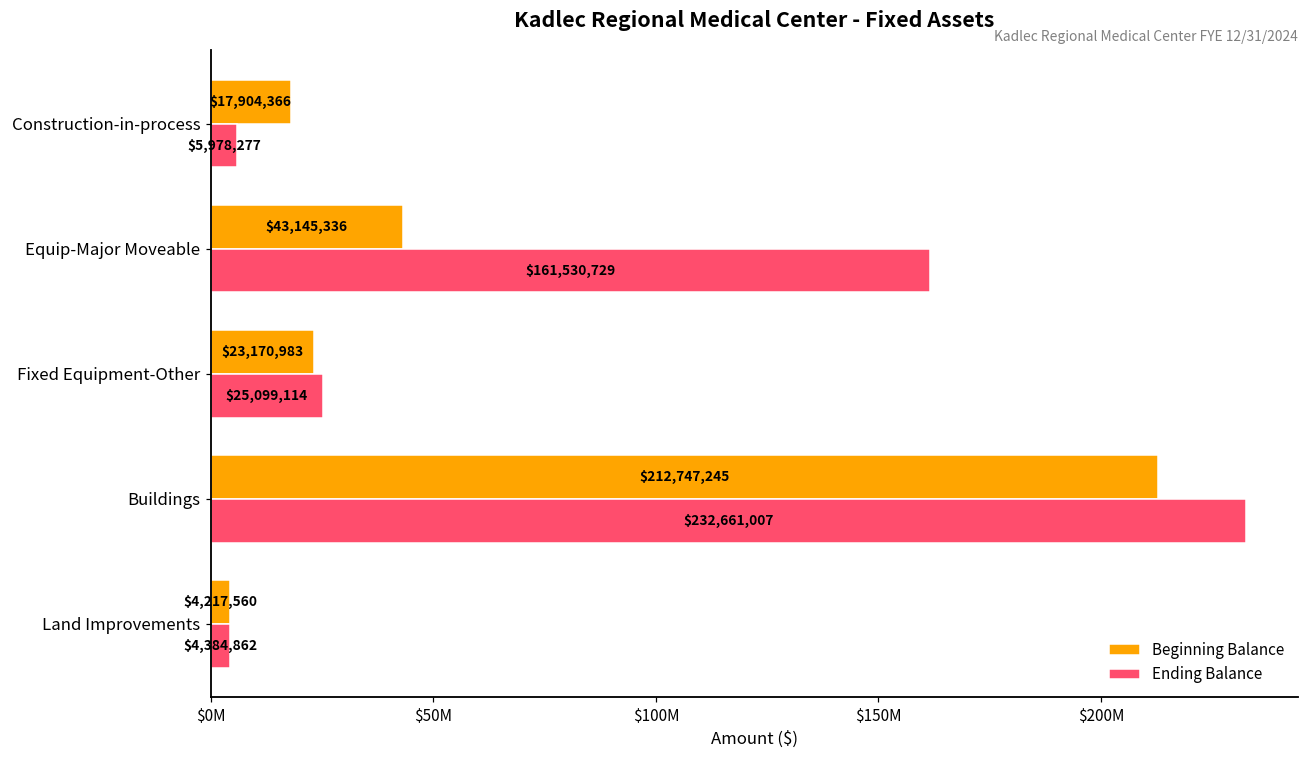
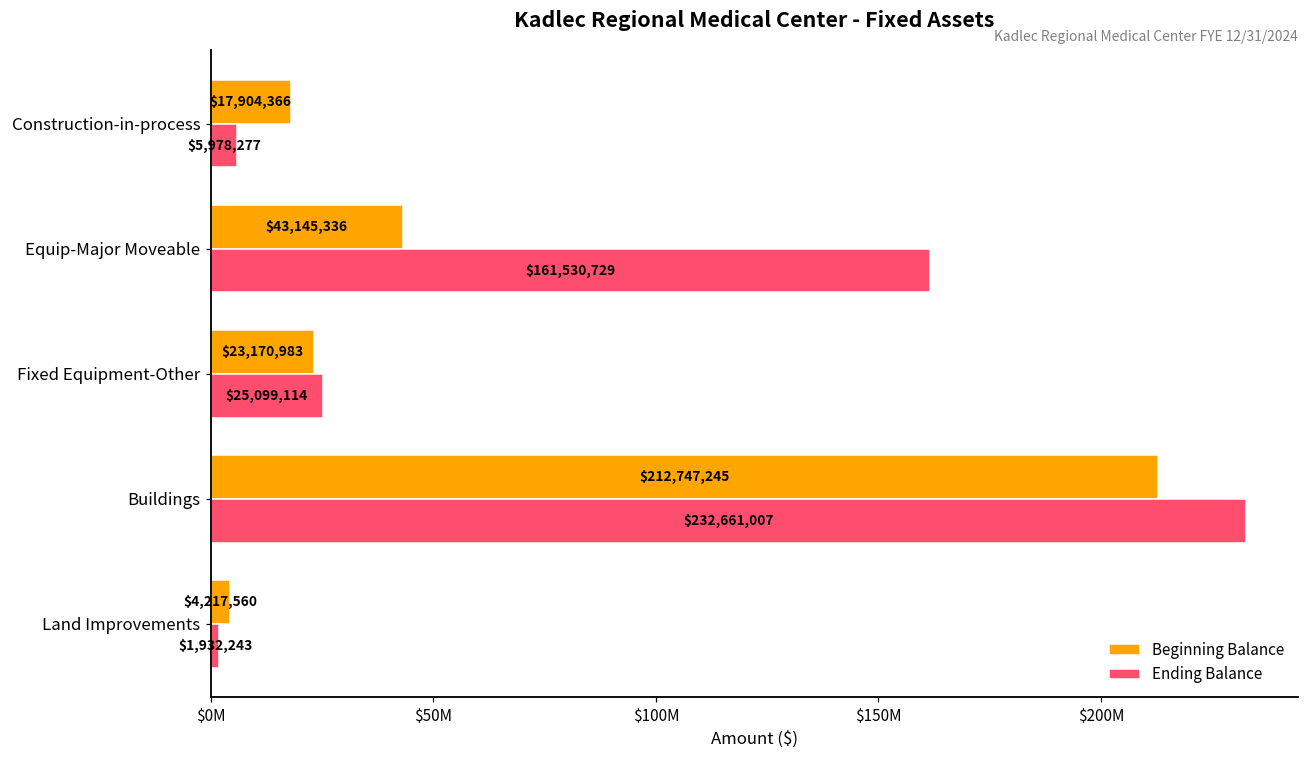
  {
    "Beginning Balance": {
      "Construction-in-process": "$17,904,366",
      "Equip-Major Moveable": "$43,145,336",
      "Fixed Equipment-Other": "$23,170,983",
      "Buildings": "$212,747,245",
      "Land Improvements": "$4,217,560"
    },
    "Ending Balance": {
      "Construction-in-process": "$5,978,277",
      "Equip-Major Moveable": "$161,530,729",
      "Fixed Equipment-Other": "$25,099,114",
      "Buildings": "$232,661,007",
-     "Land Improvements": "$4,384,862"
+     "Land Improvements": "$1,932,243"
    }
  }
